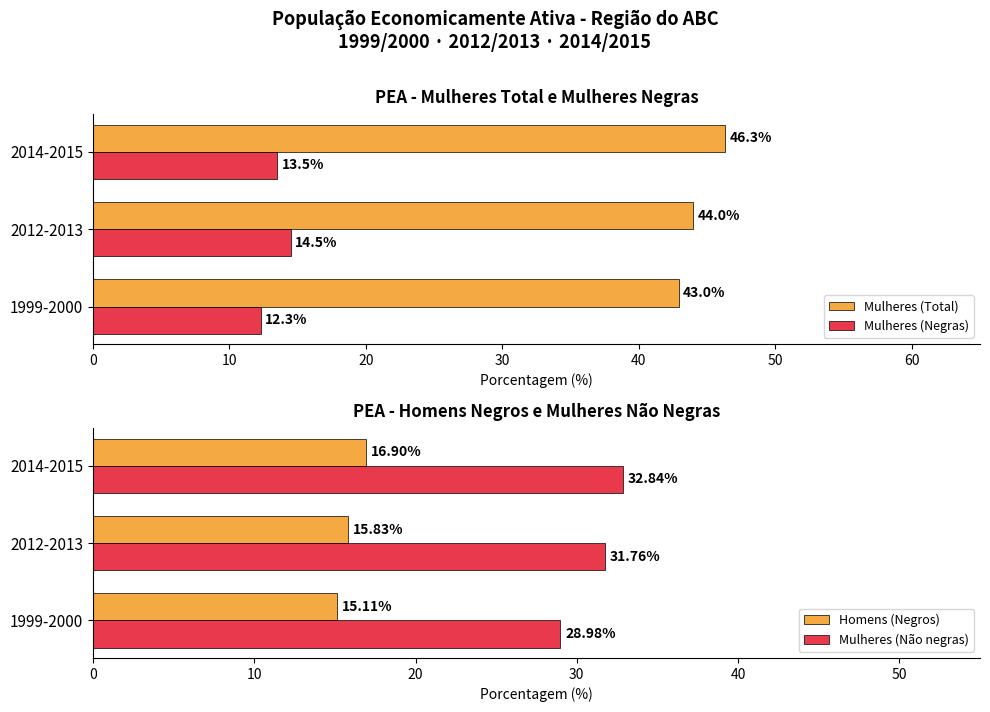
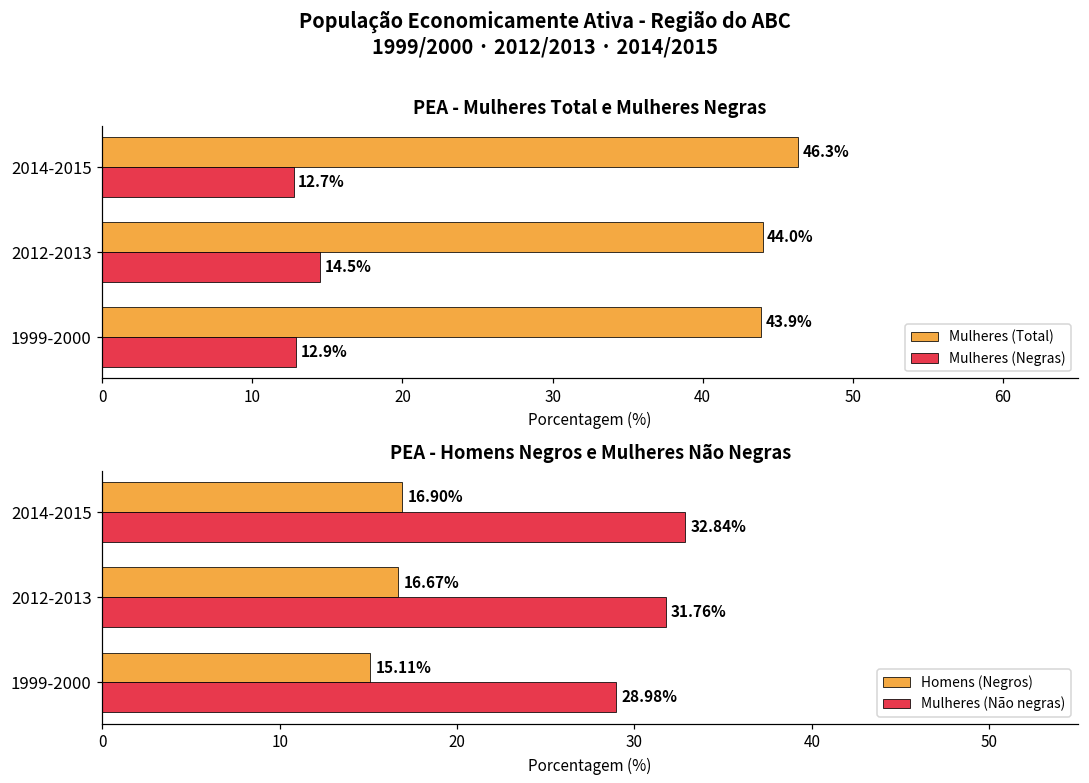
  {
    "PEA - Mulheres Total e Mulheres Negras": {
      "Mulheres (Total)": {
        "2014-2015": "46.3%",
        "2012-2013": "44.0%",
-       "1999-2000": "43.0%"
+       "1999-2000": "43.9%"
      },
      "Mulheres (Negras)": {
-       "2014-2015": "13.5%",
+       "2014-2015": "12.7%",
        "2012-2013": "14.5%",
-       "1999-2000": "12.3%"
+       "1999-2000": "12.9%"
      }
    },
    "PEA - Homens Negros e Mulheres Não Negras": {
      "Homens (Negros)": {
        "2014-2015": "16.90%",
-       "2012-2013": "15.83%",
+       "2012-2013": "16.67%",
        "1999-2000": "15.11%"
      },
      "Mulheres (Não negras)": {
        "2014-2015": "32.84%",
        "2012-2013": "31.76%",
        "1999-2000": "28.98%"
      }
    }
  }
